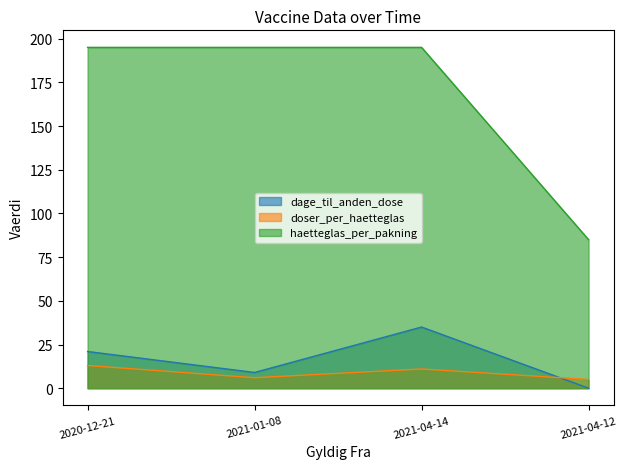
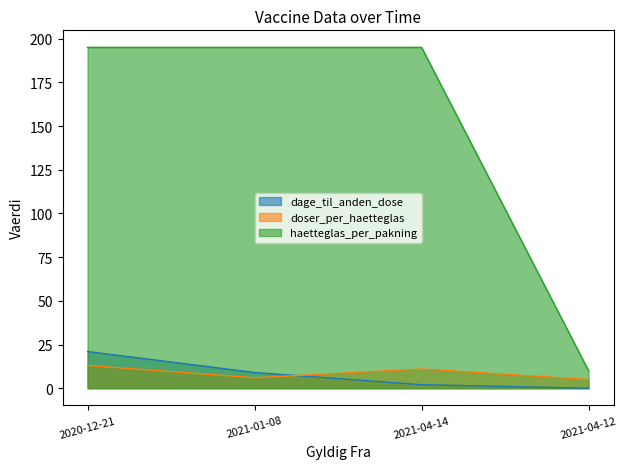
  {
    "dage_til_anden_dose": {
      "2020-12-21": 21,
      "2021-01-08": 9,
-     "2021-04-14": 35,
+     "2021-04-14": 2,
      "2021-04-12": 0
    },
    "doser_per_haetteglas": {
      "2020-12-21": 13,
      "2021-01-08": 6,
      "2021-04-14": 11,
      "2021-04-12": 5
    },
    "haetteglas_per_pakning": {
      "2020-12-21": 195,
      "2021-01-08": 195,
      "2021-04-14": 195,
-     "2021-04-12": 85
+     "2021-04-12": 10
    }
  }
